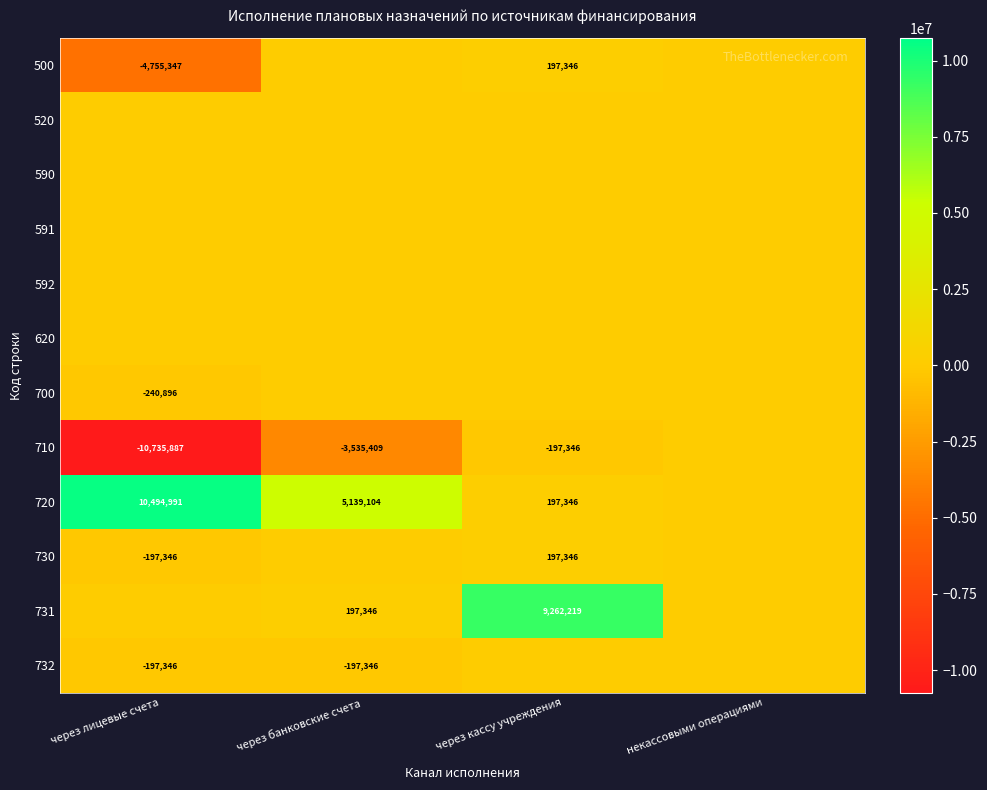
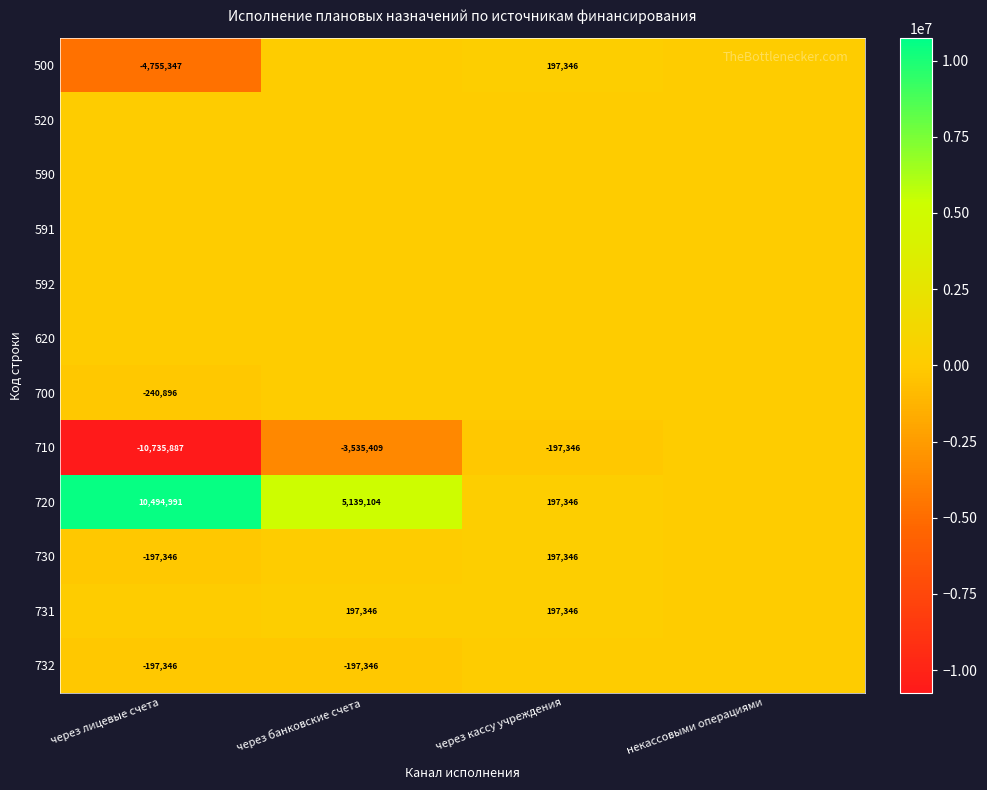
  {
    "500": {
      "через лицевые счета": "-4,755,347",
      "через кассу учреждения": "197,346"
    },
    "700": {
      "через лицевые счета": "-240,896"
    },
    "710": {
      "через лицевые счета": "-10,735,887",
      "через банковские счета": "-3,535,409",
      "через кассу учреждения": "-197,346"
    },
    "720": {
      "через лицевые счета": "10,494,991",
      "через банковские счета": "5,139,104",
      "через кассу учреждения": "197,346"
    },
    "730": {
      "через лицевые счета": "-197,346",
      "через кассу учреждения": "197,346"
    },
    "731": {
      "через банковские счета": "197,346",
-     "через кассу учреждения": "9,262,219"
+     "через кассу учреждения": "197,346"
    },
    "732": {
      "через лицевые счета": "-197,346",
      "через банковские счета": "-197,346"
    }
  }
